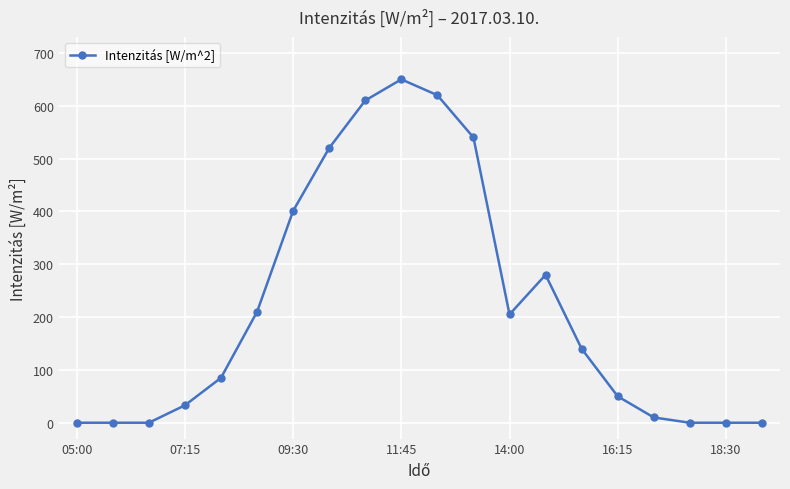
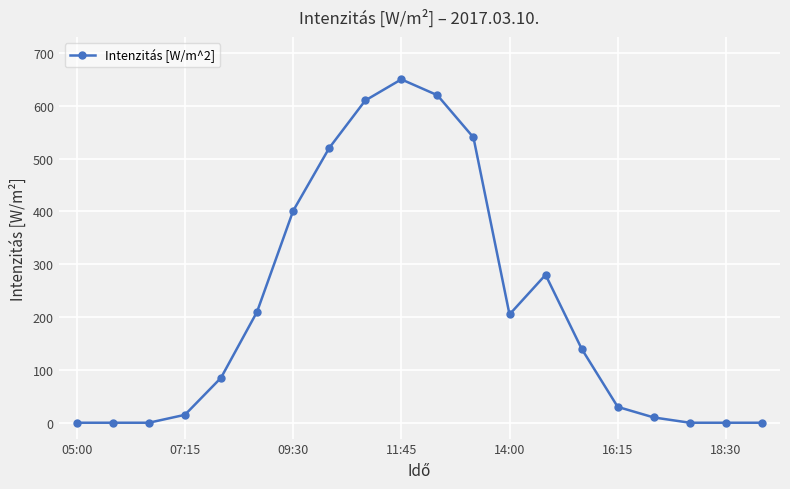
  {
    "05:00": 0,
-   "07:15": 30,
+   "07:15": 20,
    "09:30": 400,
    "11:45": 650,
    "14:00": 210,
-   "16:15": 50,
+   "16:15": 30,
    "18:30": 0
  }
